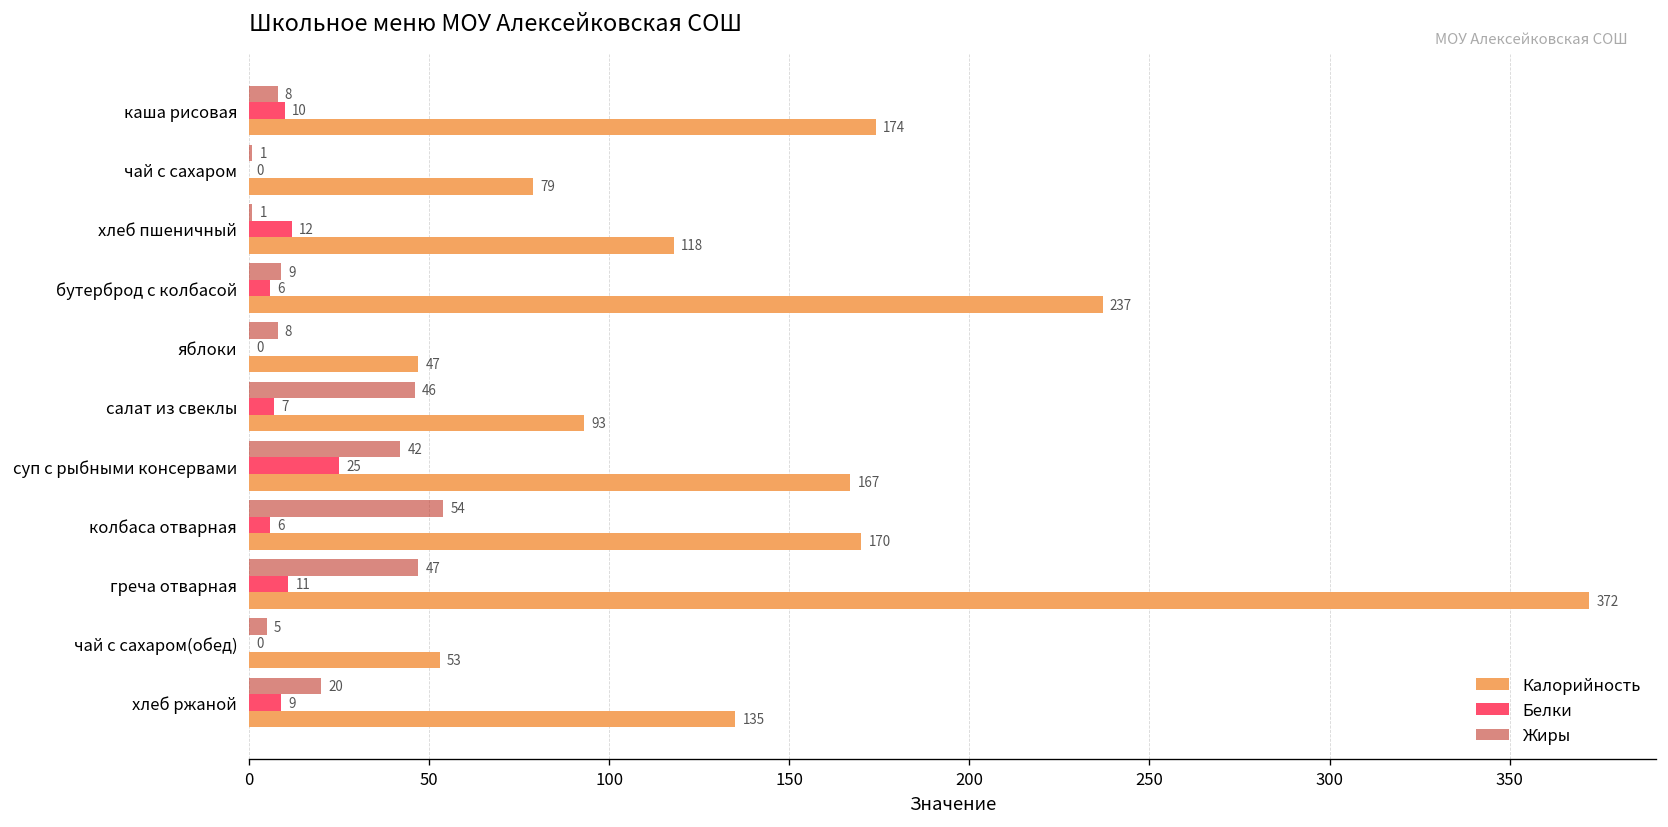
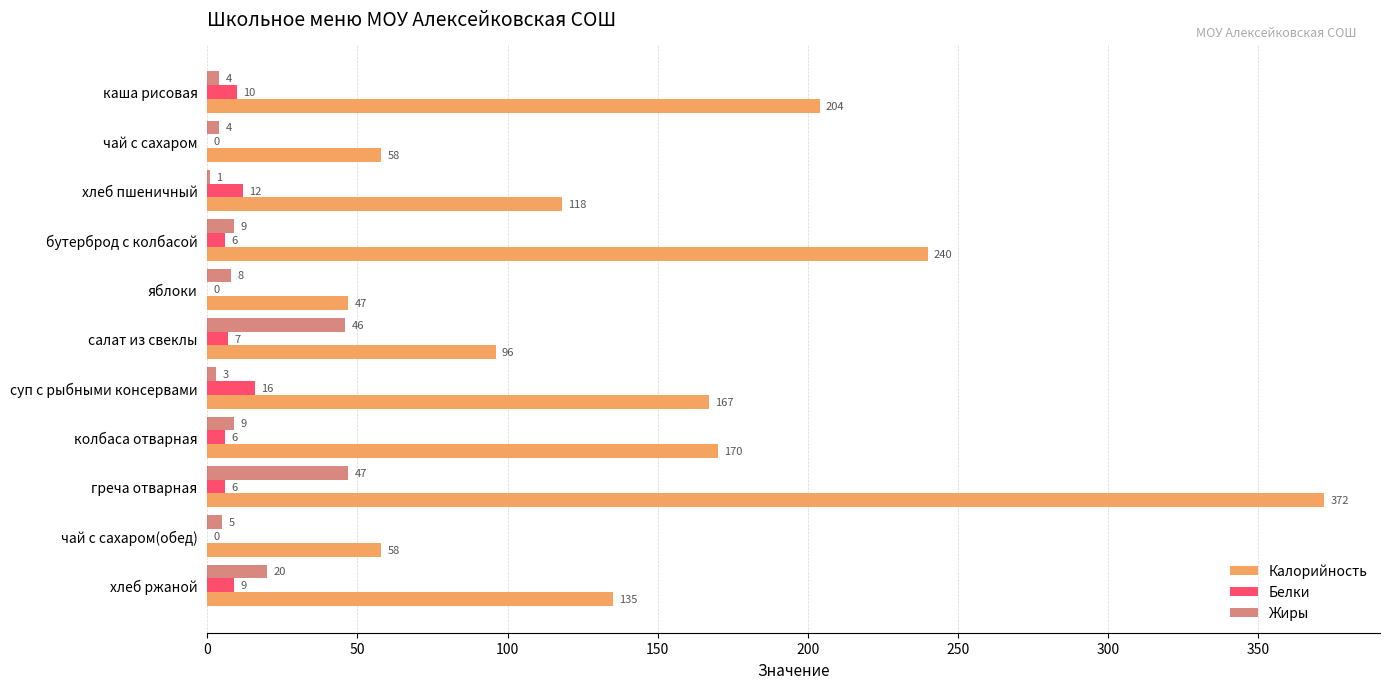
  {
    "Калорийность": {
-     "каша рисовая": 174,
-     "чай с сахаром": 79,
+     "каша рисовая": 204,
+     "чай с сахаром": 58,
      "хлеб пшеничный": 118,
-     "бутерброд с колбасой": 237,
+     "бутерброд с колбасой": 240,
      "яблоки": 47,
-     "салат из свеклы": 93,
+     "салат из свеклы": 96,
      "суп с рыбными консервами": 167,
      "колбаса отварная": 170,
      "греча отварная": 372,
-     "чай с сахаром(обед)": 53,
+     "чай с сахаром(обед)": 58,
      "хлеб ржаной": 135
    },
    "Белки": {
      "каша рисовая": 10,
      "чай с сахаром": 0,
      "хлеб пшеничный": 12,
      "бутерброд с колбасой": 6,
      "яблоки": 0,
      "салат из свеклы": 7,
-     "суп с рыбными консервами": 25,
+     "суп с рыбными консервами": 16,
      "колбаса отварная": 6,
-     "греча отварная": 11,
+     "греча отварная": 6,
      "чай с сахаром(обед)": 0,
      "хлеб ржаной": 9
    },
    "Жиры": {
-     "каша рисовая": 8,
-     "чай с сахаром": 1,
+     "каша рисовая": 4,
+     "чай с сахаром": 4,
      "хлеб пшеничный": 1,
      "бутерброд с колбасой": 9,
      "яблоки": 8,
      "салат из свеклы": 46,
-     "суп с рыбными консервами": 42,
-     "колбаса отварная": 54,
+     "суп с рыбными консервами": 3,
+     "колбаса отварная": 9,
      "греча отварная": 47,
      "чай с сахаром(обед)": 5,
      "хлеб ржаной": 20
    }
  }
